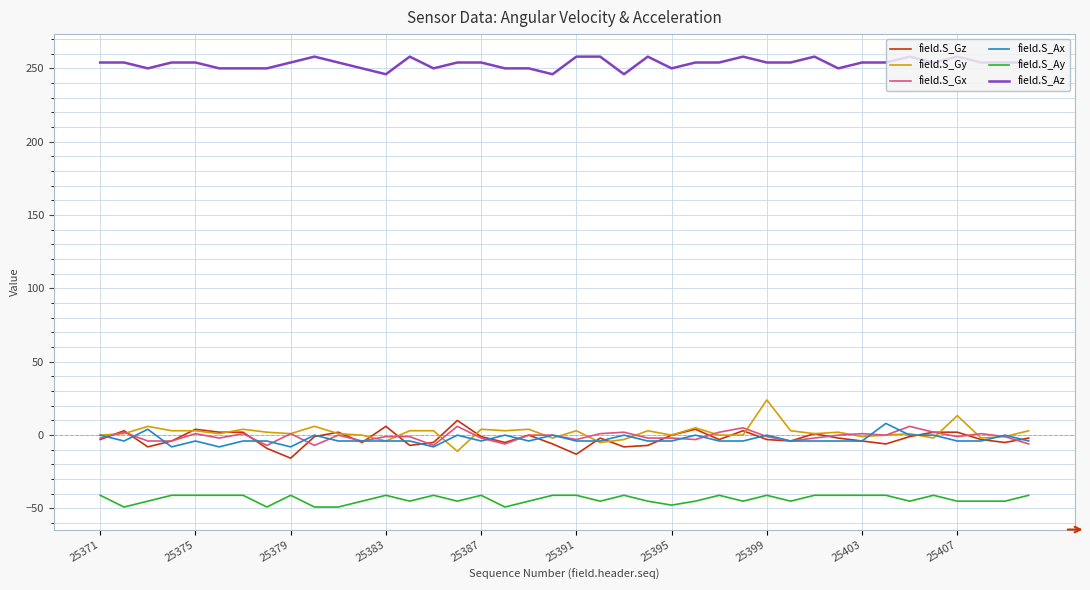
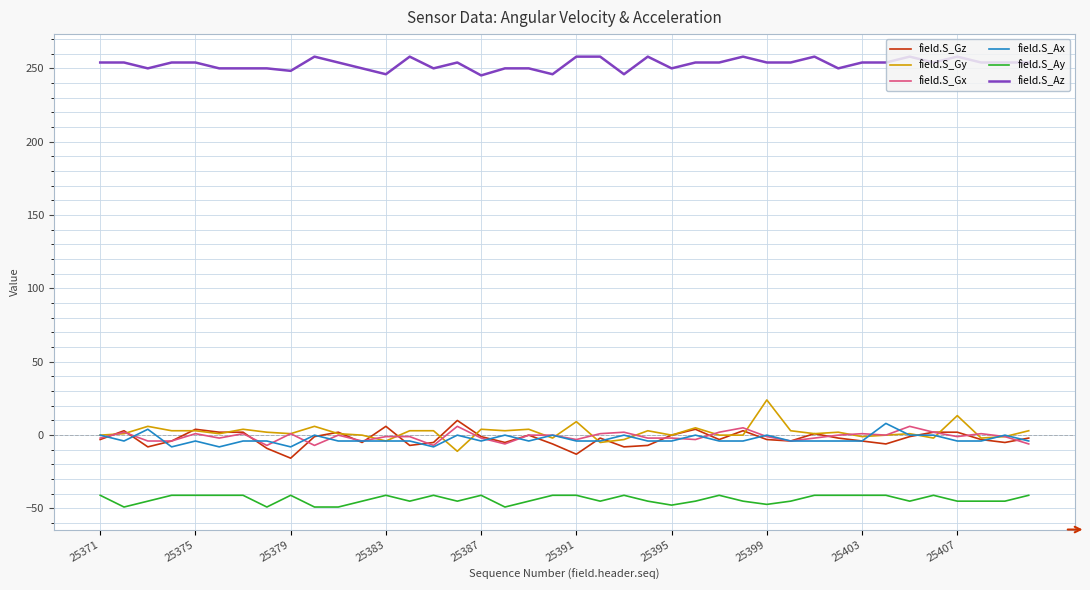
  {
    "field.S_Gz": {
      "25379": -16,
      "25383": 6,
      "25391": -13,
      "25399": -3,
      "25407": 2
    },
    "field.S_Gy": {
      "25387": 4,
-     "25391": 3,
+     "25391": 9,
      "25399": 24,
      "25403": -1,
      "25407": 13
    },
    "field.S_Gx": {
      "25375": 1,
      "25383": -1,
      "25395": -2,
      "25403": 1,
      "25407": -1
    },
    "field.S_Ax": {
      "25375": -4,
      "25379": -8,
      "25387": -4,
      "25395": -4,
      "25407": -4
    },
    "field.S_Ay": {
      "25371": -41,
      "25375": -41,
      "25379": -41,
      "25383": -41,
      "25387": -41,
      "25391": -41,
      "25395": -48,
-     "25399": -41,
+     "25399": -47,
      "25403": -41,
      "25407": -45
    },
    "field.S_Az": {
      "25371": 254,
      "25375": 254,
-     "25379": 254,
+     "25379": 248,
      "25383": 246,
-     "25387": 254,
+     "25387": 245,
      "25391": 258,
      "25395": 250,
      "25399": 254,
      "25403": 254
    }
  }
